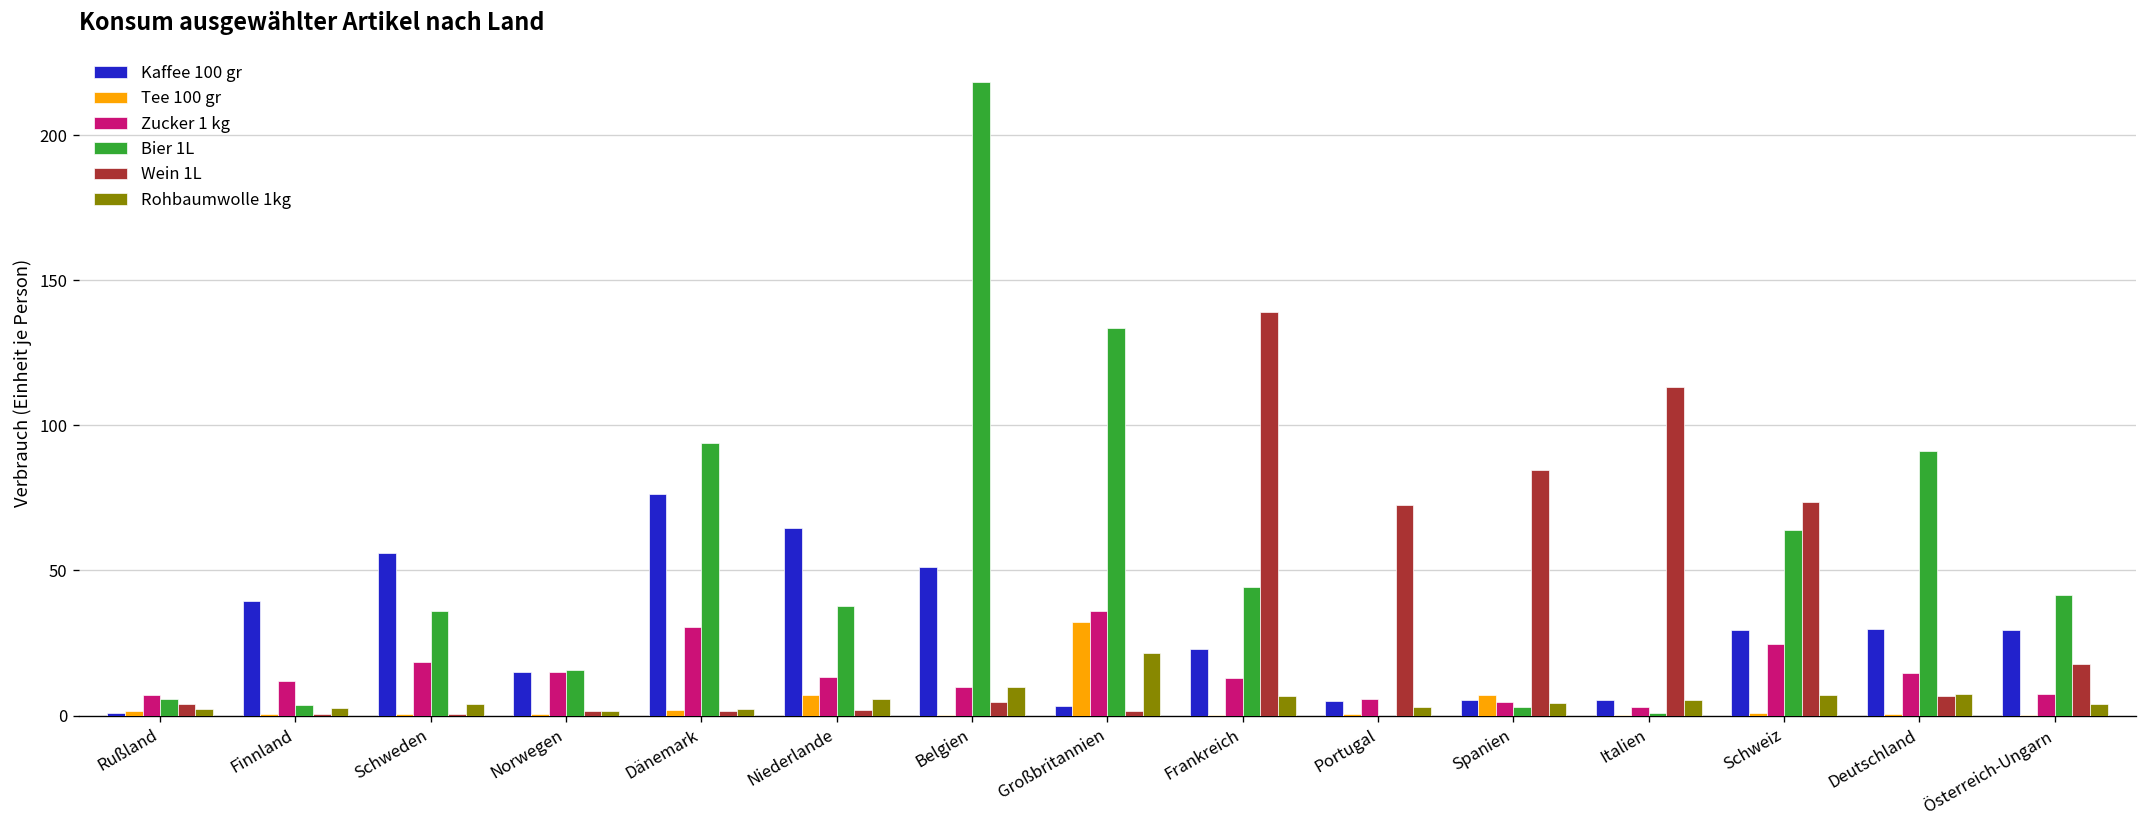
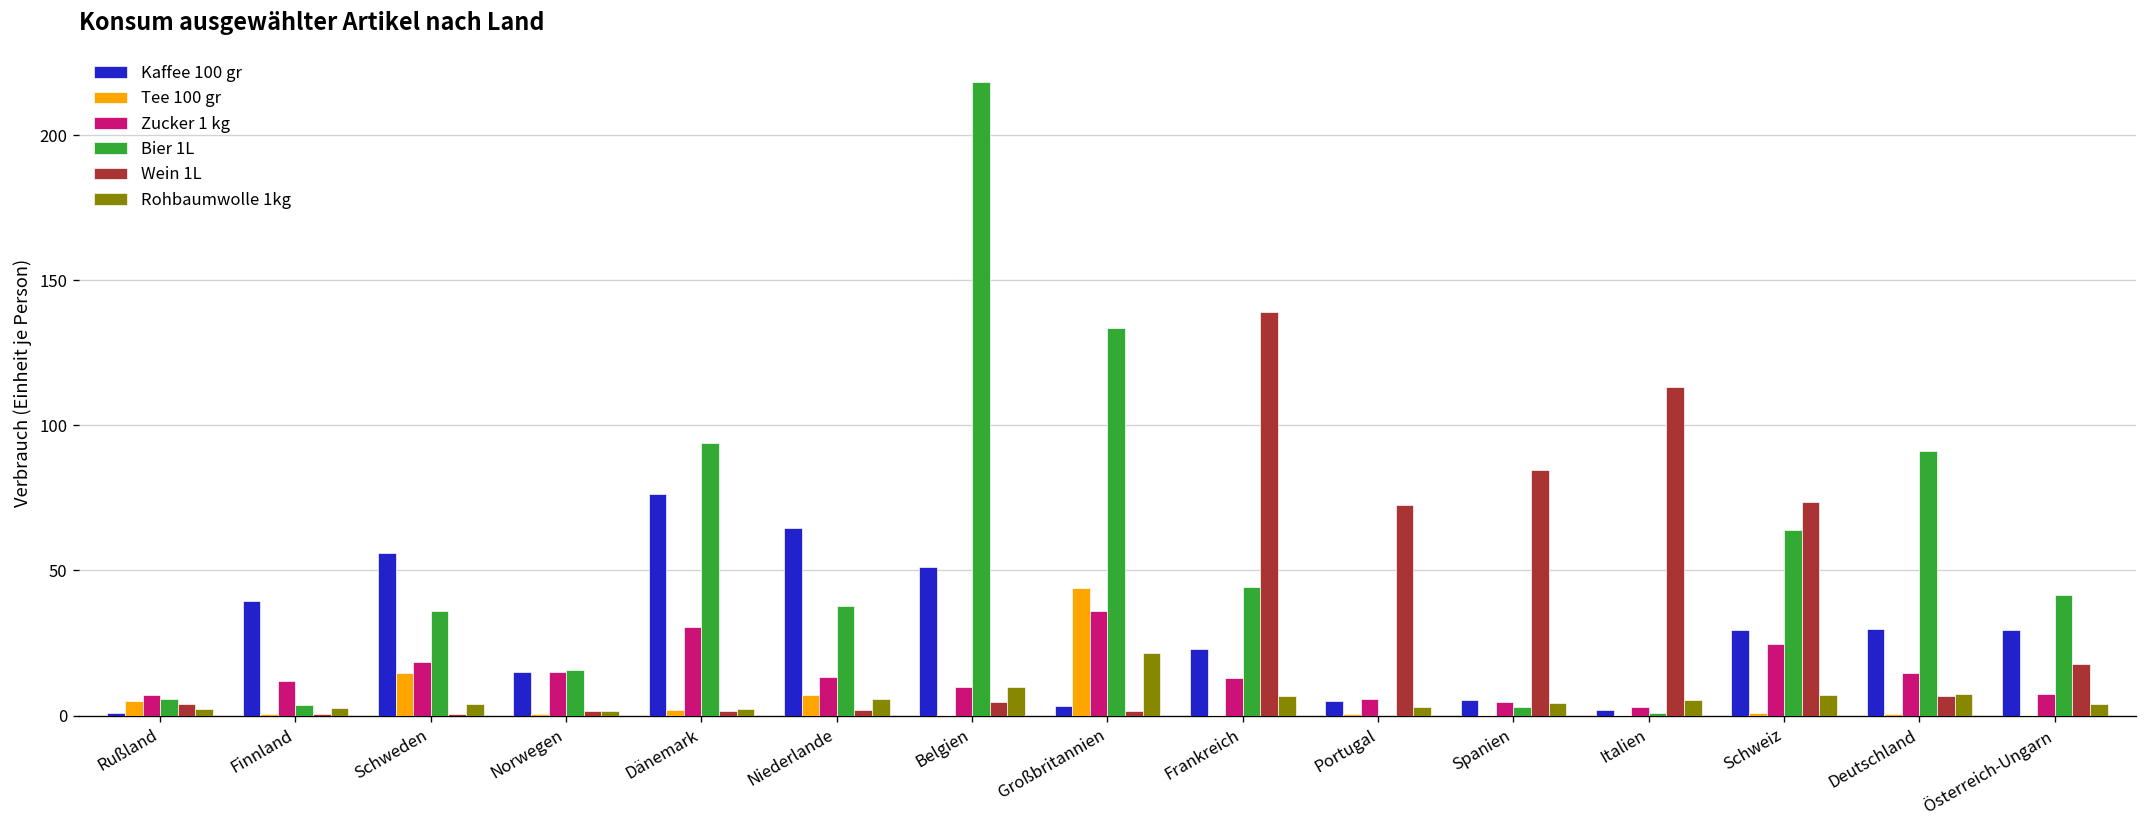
  {
    "Kaffee 100 gr": {
      "Finnland": 40,
      "Schweden": 56,
      "Norwegen": 15,
      "Dänemark": 76,
      "Niederlande": 65,
      "Belgien": 51,
      "Großbritannien": 3,
      "Frankreich": 23,
      "Portugal": 5,
      "Spanien": 5,
-     "Italien": 5,
+     "Italien": 2,
      "Schweiz": 29,
      "Deutschland": 30,
      "Österreich-Ungarn": 29
    },
    "Tee 100 gr": {
-     "Rußland": 2,
-     "Schweden": 0,
+     "Rußland": 5,
+     "Schweden": 15,
      "Dänemark": 2,
      "Niederlande": 7,
-     "Großbritannien": 32,
-     "Spanien": 7
+     "Großbritannien": 44,
+     "Spanien": 0
    },
    "Zucker 1 kg": {
      "Rußland": 7,
      "Finnland": 12,
      "Schweden": 18,
      "Norwegen": 15,
      "Dänemark": 31,
      "Niederlande": 13,
      "Belgien": 10,
      "Großbritannien": 36,
      "Frankreich": 13,
      "Portugal": 6,
      "Spanien": 5,
      "Italien": 3,
      "Schweiz": 25,
      "Deutschland": 15,
      "Österreich-Ungarn": 7
    },
    "Bier 1L": {
      "Rußland": 6,
      "Finnland": 4,
      "Schweden": 36,
      "Norwegen": 16,
      "Dänemark": 94,
      "Niederlande": 38,
      "Belgien": 219,
      "Großbritannien": 134,
      "Frankreich": 44,
      "Portugal": 0,
      "Spanien": 3,
      "Schweiz": 64,
      "Deutschland": 91,
      "Österreich-Ungarn": 42
    },
    "Wein 1L": {
      "Rußland": 4,
      "Norwegen": 2,
      "Dänemark": 2,
      "Niederlande": 2,
      "Belgien": 5,
      "Großbritannien": 2,
      "Frankreich": 139,
      "Portugal": 73,
      "Spanien": 85,
      "Italien": 113,
      "Schweiz": 74,
      "Deutschland": 7,
      "Österreich-Ungarn": 18
    },
    "Rohbaumwolle 1kg": {
      "Rußland": 2,
      "Finnland": 3,
      "Schweden": 4,
      "Norwegen": 2,
      "Dänemark": 2,
      "Niederlande": 6,
      "Belgien": 10,
      "Großbritannien": 22,
      "Frankreich": 7,
      "Portugal": 3,
      "Spanien": 4,
      "Italien": 5,
      "Schweiz": 7,
      "Deutschland": 7,
      "Österreich-Ungarn": 4
    }
  }
